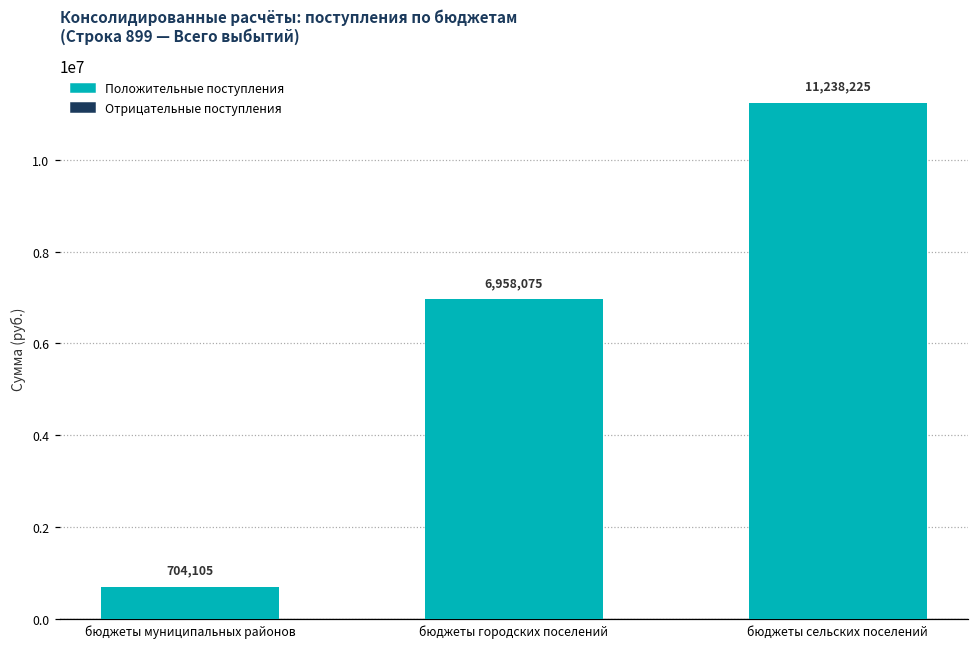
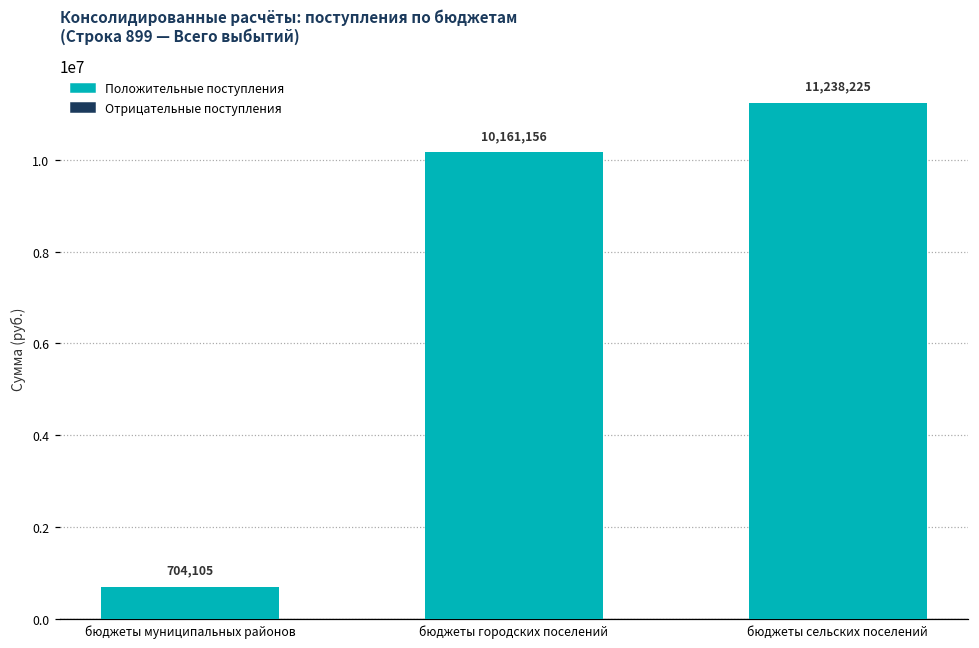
  {
    "бюджеты муниципальных районов": "704,105",
-   "бюджеты городских поселений": "6,958,075",
+   "бюджеты городских поселений": "10,161,156",
    "бюджеты сельских поселений": "11,238,225"
  }
